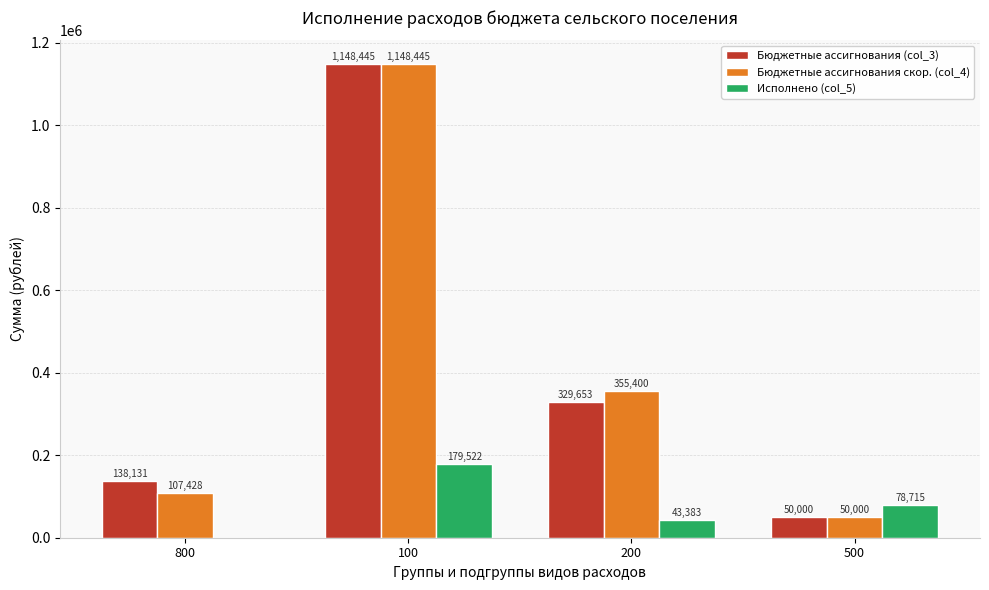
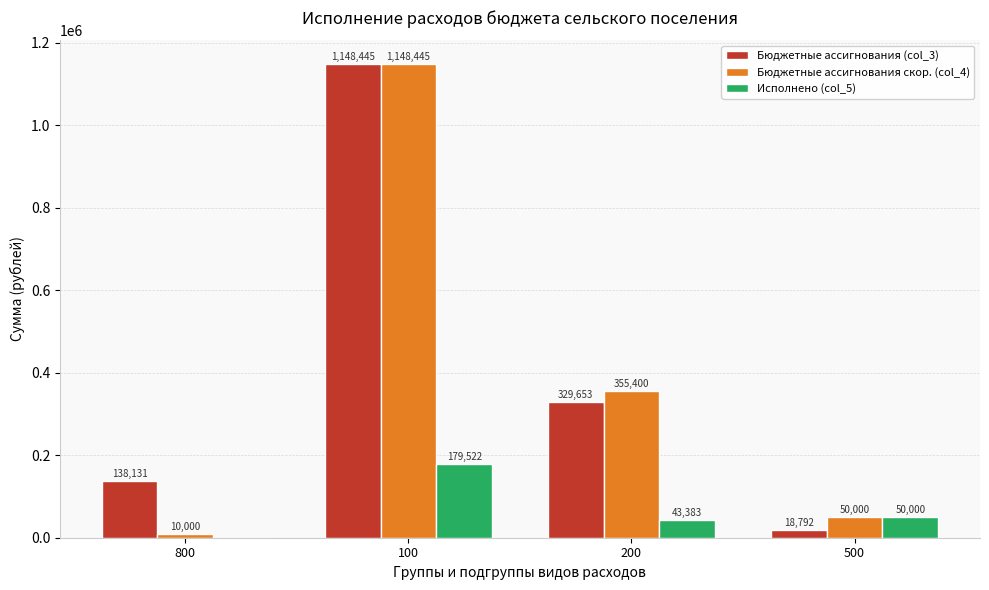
  {
    "Бюджетные ассигнования (col_3)": {
      "800": "138,131",
      "100": "1,148,445",
      "200": "329,653",
-     "500": "50,000"
+     "500": "18,792"
    },
    "Бюджетные ассигнования скор. (col_4)": {
-     "800": "107,428",
+     "800": "10,000",
      "100": "1,148,445",
      "200": "355,400",
      "500": "50,000"
    },
    "Исполнено (col_5)": {
      "100": "179,522",
      "200": "43,383",
-     "500": "78,715"
+     "500": "50,000"
    }
  }
